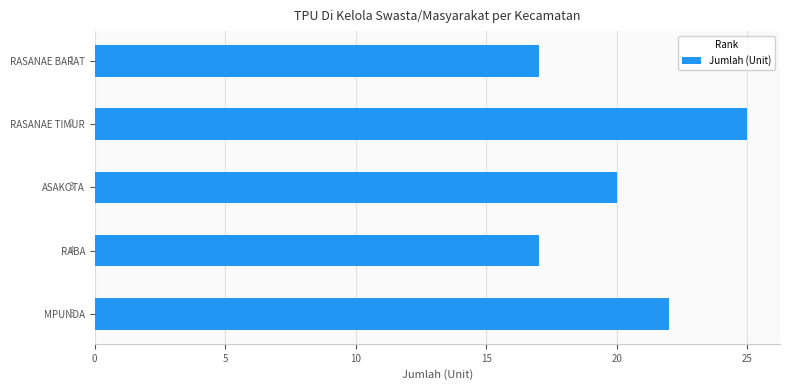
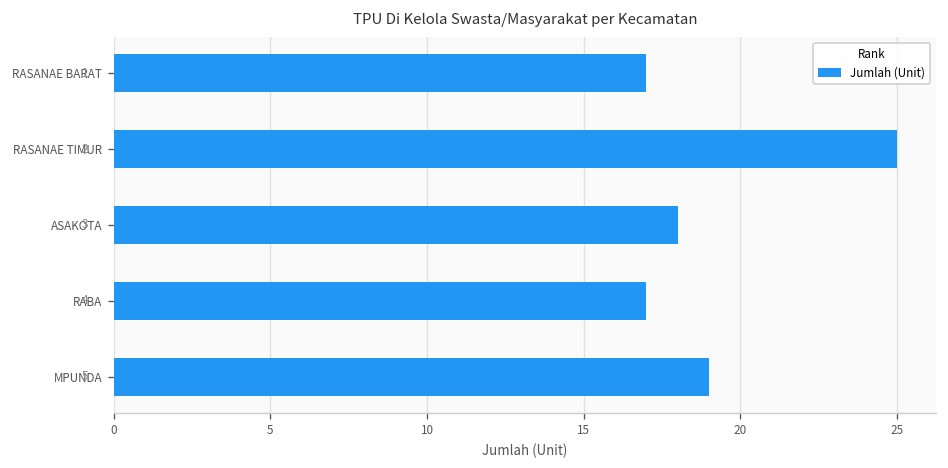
  {
    "RASANAE BARAT": 17,
    "RASANAE TIMUR": 25,
-   "ASAKOTA": 20,
+   "ASAKOTA": 18,
    "RABA": 17,
-   "MPUNDA": 22
+   "MPUNDA": 19
  }
